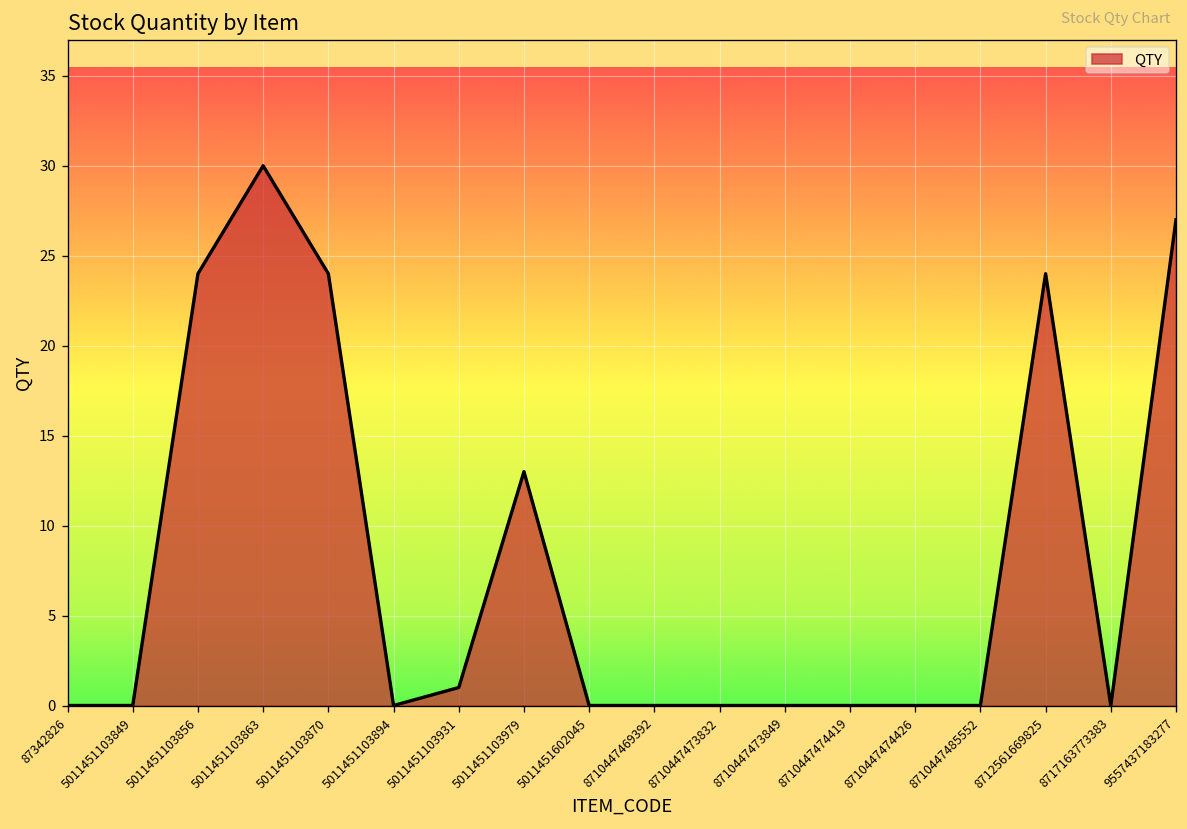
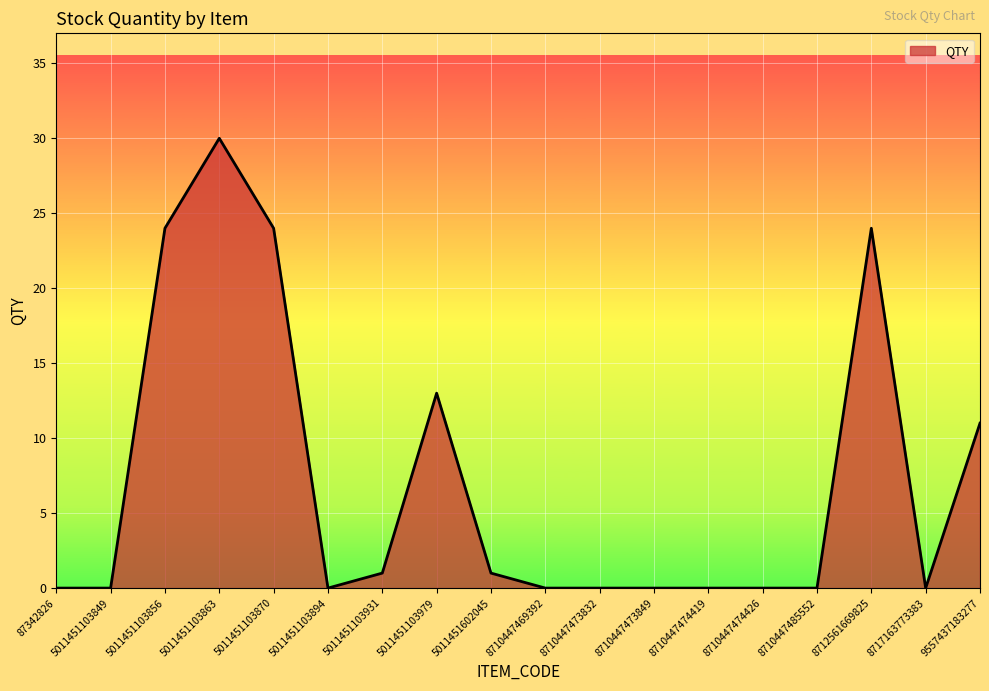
  {
    "87342826": 0,
    "5011451103849": 0,
    "5011451103856": 24,
    "5011451103863": 30,
    "5011451103870": 24,
    "5011451103894": 0,
    "5011451103931": 1,
    "5011451103979": 13,
-   "5011451602045": 0,
+   "5011451602045": 1,
    "8710447469392": 0,
    "8710447473832": 0,
    "8710447473849": 0,
    "8710447474419": 0,
    "8710447474426": 0,
    "8710447485552": 0,
    "8712561669825": 24,
    "8717163773383": 0,
-   "9557437183277": 27
+   "9557437183277": 11
  }
